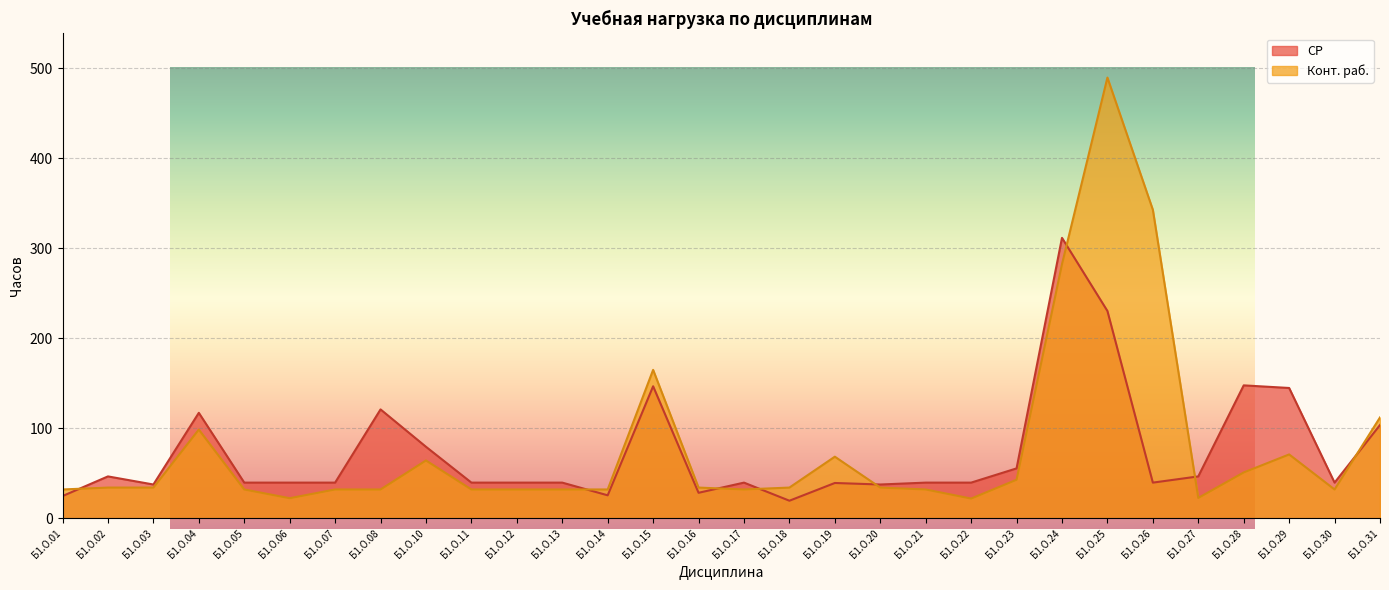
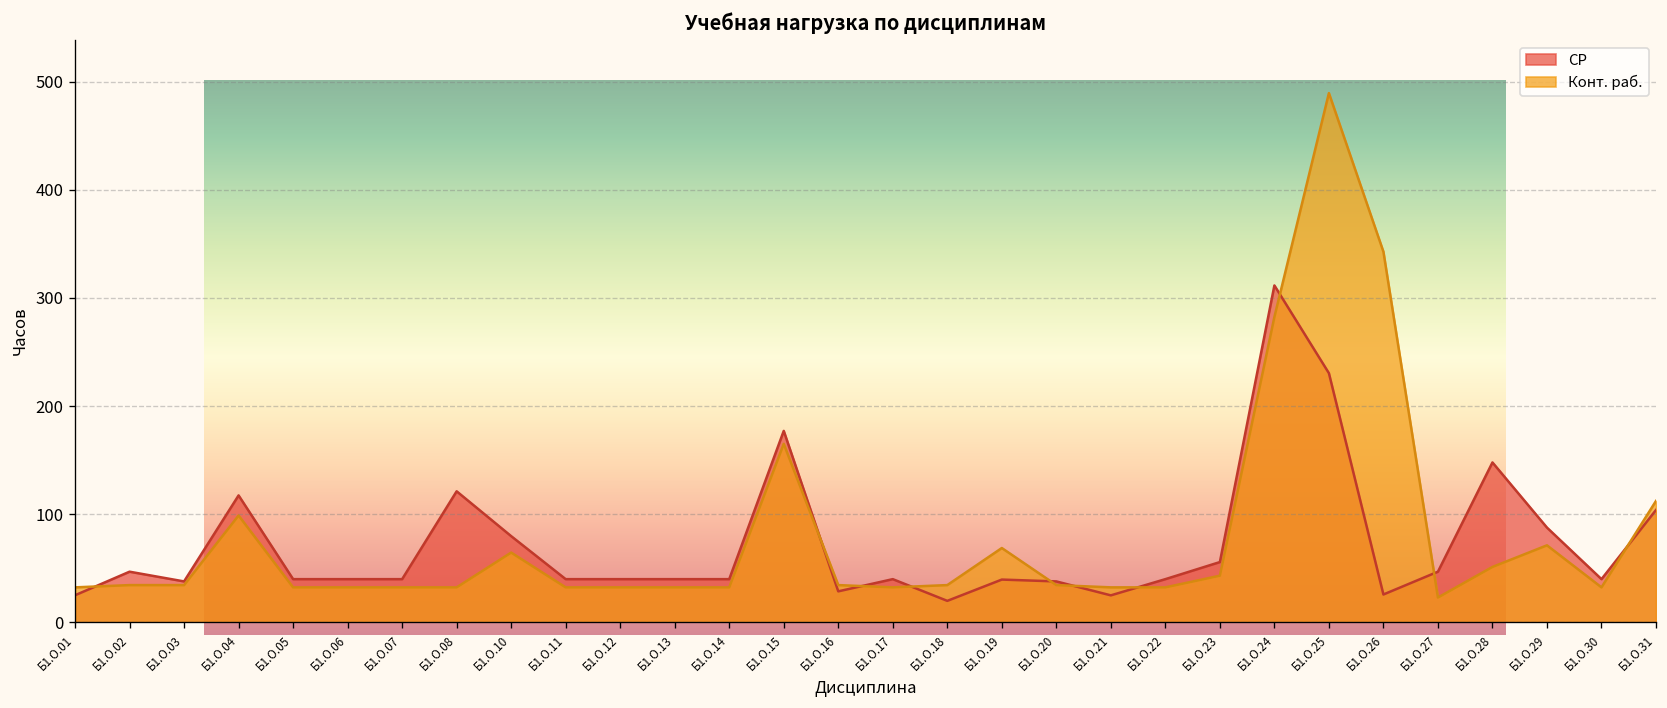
  {
    "Учебная нагрузка по дисциплинам": {
      "СР": {
        "Б1.О.01": 20,
        "Б1.О.02": 50,
        "Б1.О.03": 40,
        "Б1.О.04": 120,
        "Б1.О.05": 40,
        "Б1.О.06": 40,
        "Б1.О.07": 40,
        "Б1.О.08": 120,
        "Б1.О.10": 80,
        "Б1.О.11": 40,
        "Б1.О.12": 40,
        "Б1.О.13": 40,
-       "Б1.О.14": 30,
-       "Б1.О.15": 150,
+       "Б1.О.14": 40,
+       "Б1.О.15": 180,
        "Б1.О.16": 30,
        "Б1.О.17": 40,
        "Б1.О.18": 20,
        "Б1.О.19": 40,
        "Б1.О.20": 40,
-       "Б1.О.21": 40,
+       "Б1.О.21": 20,
        "Б1.О.22": 40,
        "Б1.О.23": 60,
        "Б1.О.24": 310,
        "Б1.О.25": 230,
-       "Б1.О.26": 40,
+       "Б1.О.26": 30,
        "Б1.О.27": 50,
        "Б1.О.28": 150,
-       "Б1.О.29": 140,
+       "Б1.О.29": 90,
        "Б1.О.30": 40,
        "Б1.О.31": 100
      },
      "Конт. раб.": {
        "Б1.О.01": 30,
        "Б1.О.02": 30,
        "Б1.О.03": 30,
        "Б1.О.04": 100,
        "Б1.О.05": 30,
-       "Б1.О.06": 20,
+       "Б1.О.06": 30,
        "Б1.О.07": 30,
        "Б1.О.08": 30,
        "Б1.О.10": 60,
        "Б1.О.11": 30,
        "Б1.О.12": 30,
        "Б1.О.13": 30,
        "Б1.О.14": 30,
        "Б1.О.15": 170,
        "Б1.О.16": 30,
        "Б1.О.17": 30,
        "Б1.О.18": 30,
        "Б1.О.19": 70,
        "Б1.О.20": 30,
        "Б1.О.21": 30,
-       "Б1.О.22": 20,
+       "Б1.О.22": 30,
        "Б1.О.23": 40,
        "Б1.О.24": 280,
        "Б1.О.25": 490,
        "Б1.О.26": 340,
        "Б1.О.27": 20,
        "Б1.О.28": 50,
        "Б1.О.29": 70,
        "Б1.О.30": 30,
        "Б1.О.31": 110
      }
    }
  }
